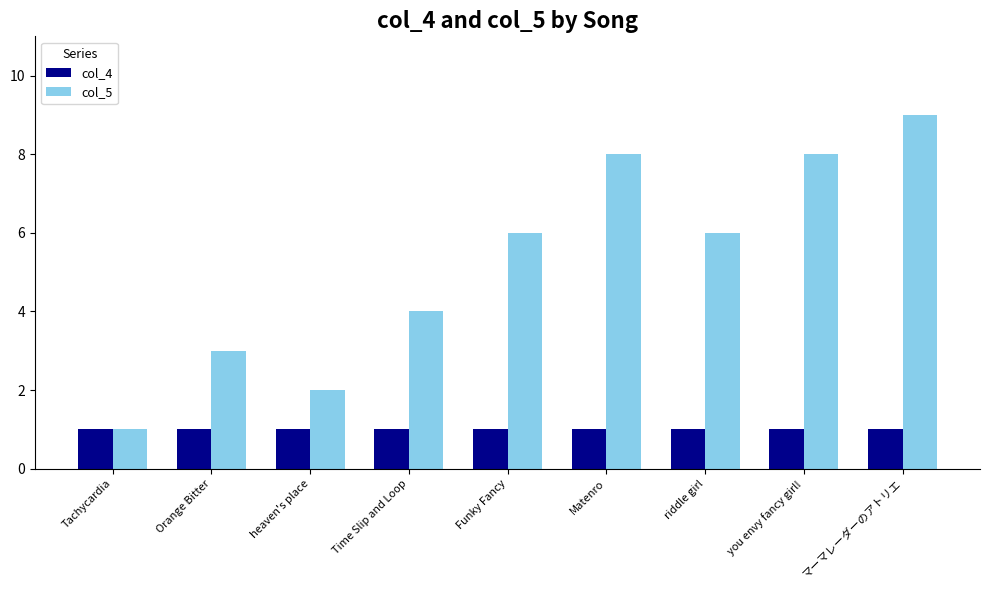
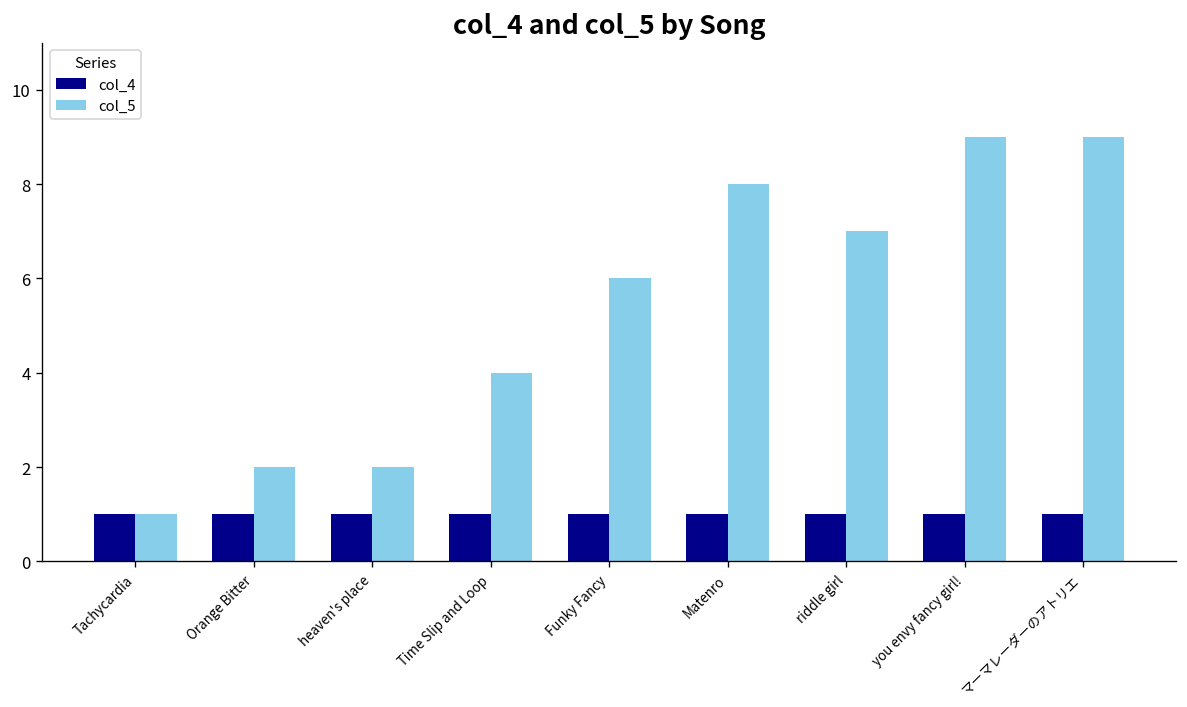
  {
    "col_4": {
      "Tachycardia": 1,
      "Orange Bitter": 1,
      "heaven's place": 1,
      "Time Slip and Loop": 1,
      "Funky Fancy": 1,
      "Matenro": 1,
      "riddle girl": 1,
      "you envy fancy girl!": 1,
      "マーマレーダーのアトリエ": 1
    },
    "col_5": {
      "Tachycardia": 1,
-     "Orange Bitter": 3,
+     "Orange Bitter": 2,
      "heaven's place": 2,
      "Time Slip and Loop": 4,
      "Funky Fancy": 6,
      "Matenro": 8,
-     "riddle girl": 6,
-     "you envy fancy girl!": 8,
+     "riddle girl": 7,
+     "you envy fancy girl!": 9,
      "マーマレーダーのアトリエ": 9
    }
  }
